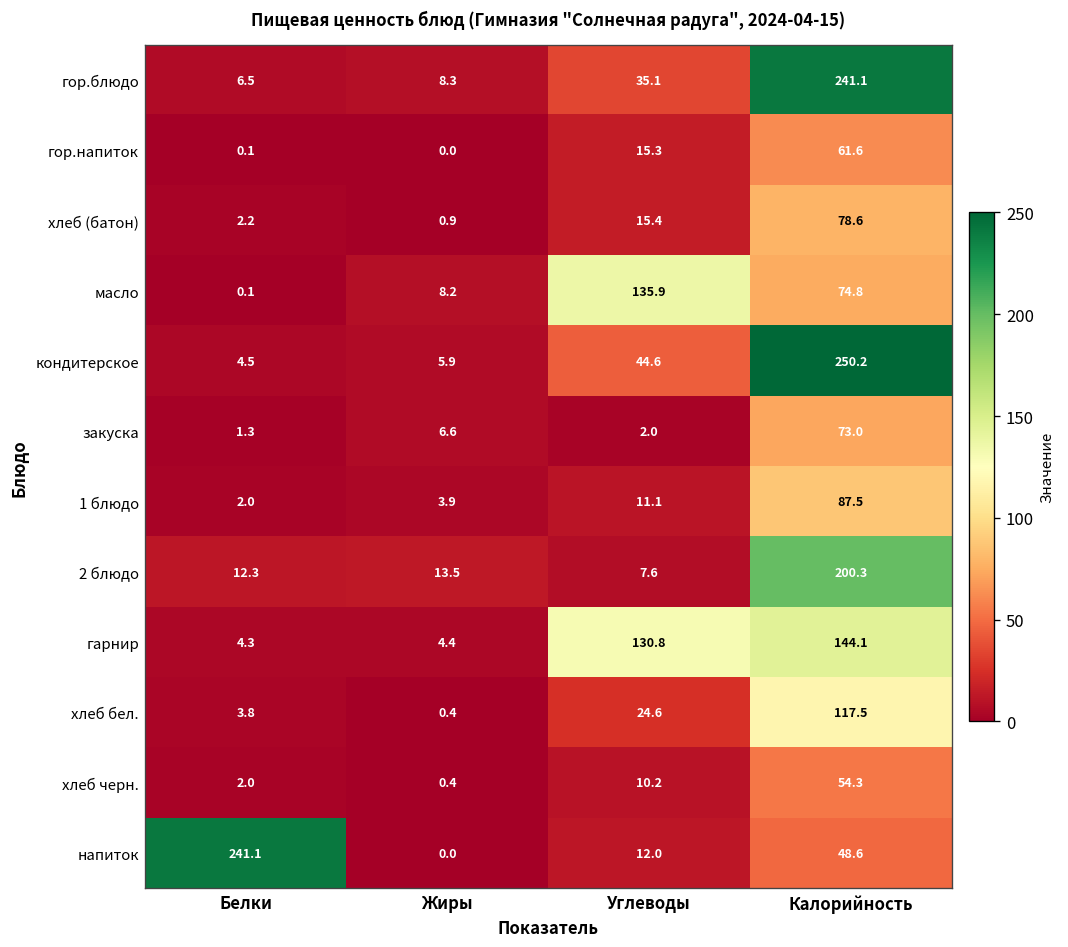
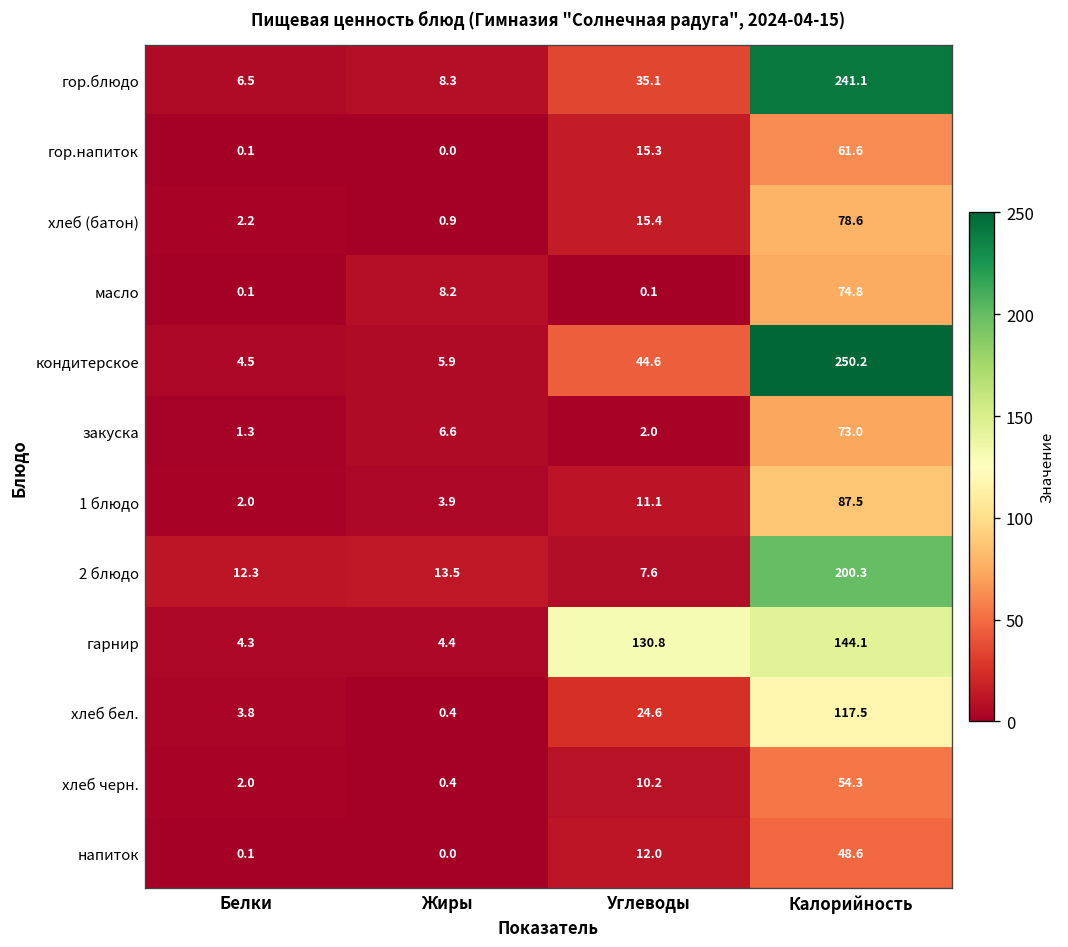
  {
    "гор.блюдо": {
      "Белки": 6.5,
      "Жиры": 8.3,
      "Углеводы": 35.1,
      "Калорийность": 241.1
    },
    "гор.напиток": {
      "Белки": 0.1,
      "Жиры": 0.0,
      "Углеводы": 15.3,
      "Калорийность": 61.6
    },
    "хлеб (батон)": {
      "Белки": 2.2,
      "Жиры": 0.9,
      "Углеводы": 15.4,
      "Калорийность": 78.6
    },
    "масло": {
      "Белки": 0.1,
      "Жиры": 8.2,
-     "Углеводы": 135.9,
+     "Углеводы": 0.1,
      "Калорийность": 74.8
    },
    "кондитерское": {
      "Белки": 4.5,
      "Жиры": 5.9,
      "Углеводы": 44.6,
      "Калорийность": 250.2
    },
    "закуска": {
      "Белки": 1.3,
      "Жиры": 6.6,
      "Углеводы": 2.0,
      "Калорийность": 73.0
    },
    "1 блюдо": {
      "Белки": 2.0,
      "Жиры": 3.9,
      "Углеводы": 11.1,
      "Калорийность": 87.5
    },
    "2 блюдо": {
      "Белки": 12.3,
      "Жиры": 13.5,
      "Углеводы": 7.6,
      "Калорийность": 200.3
    },
    "гарнир": {
      "Белки": 4.3,
      "Жиры": 4.4,
      "Углеводы": 130.8,
      "Калорийность": 144.1
    },
    "хлеб бел.": {
      "Белки": 3.8,
      "Жиры": 0.4,
      "Углеводы": 24.6,
      "Калорийность": 117.5
    },
    "хлеб черн.": {
      "Белки": 2.0,
      "Жиры": 0.4,
      "Углеводы": 10.2,
      "Калорийность": 54.3
    },
    "напиток": {
-     "Белки": 241.1,
+     "Белки": 0.1,
      "Жиры": 0.0,
      "Углеводы": 12.0,
      "Калорийность": 48.6
    }
  }
